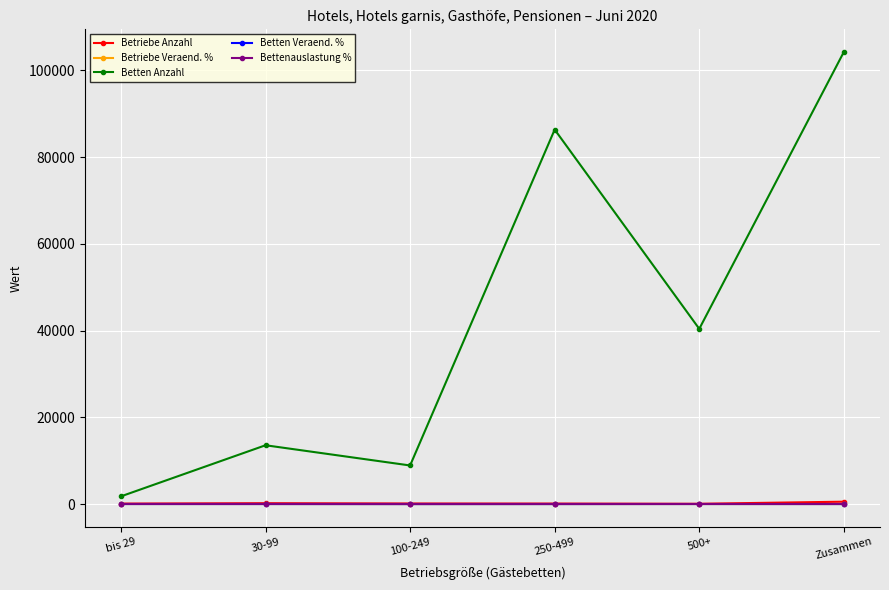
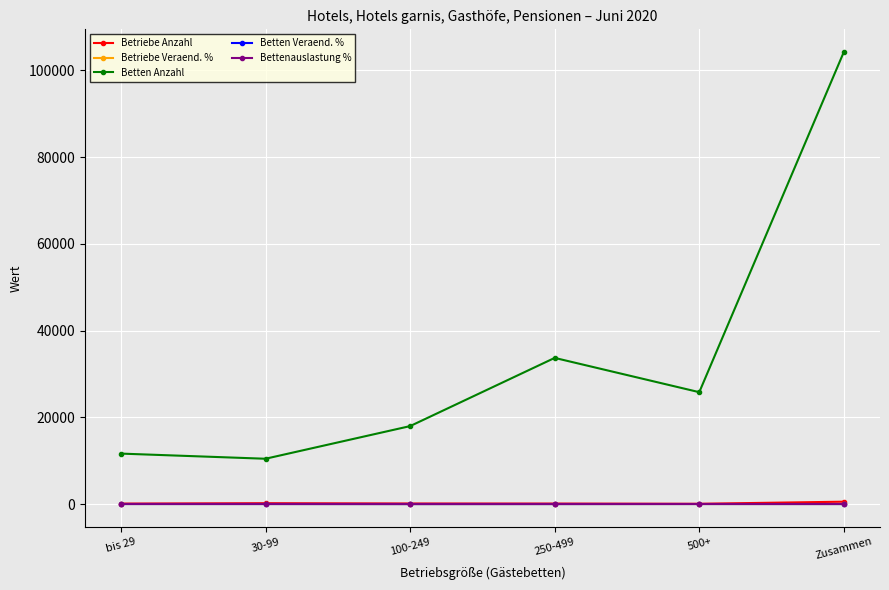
  {
    "Betten Anzahl": {
-     "bis 29": 2000,
-     "30-99": 14000,
-     "100-249": 9000,
-     "250-499": 86000,
-     "500+": 40000,
+     "bis 29": 12000,
+     "30-99": 10000,
+     "100-249": 18000,
+     "250-499": 34000,
+     "500+": 26000,
      "Zusammen": 104000
    }
  }
